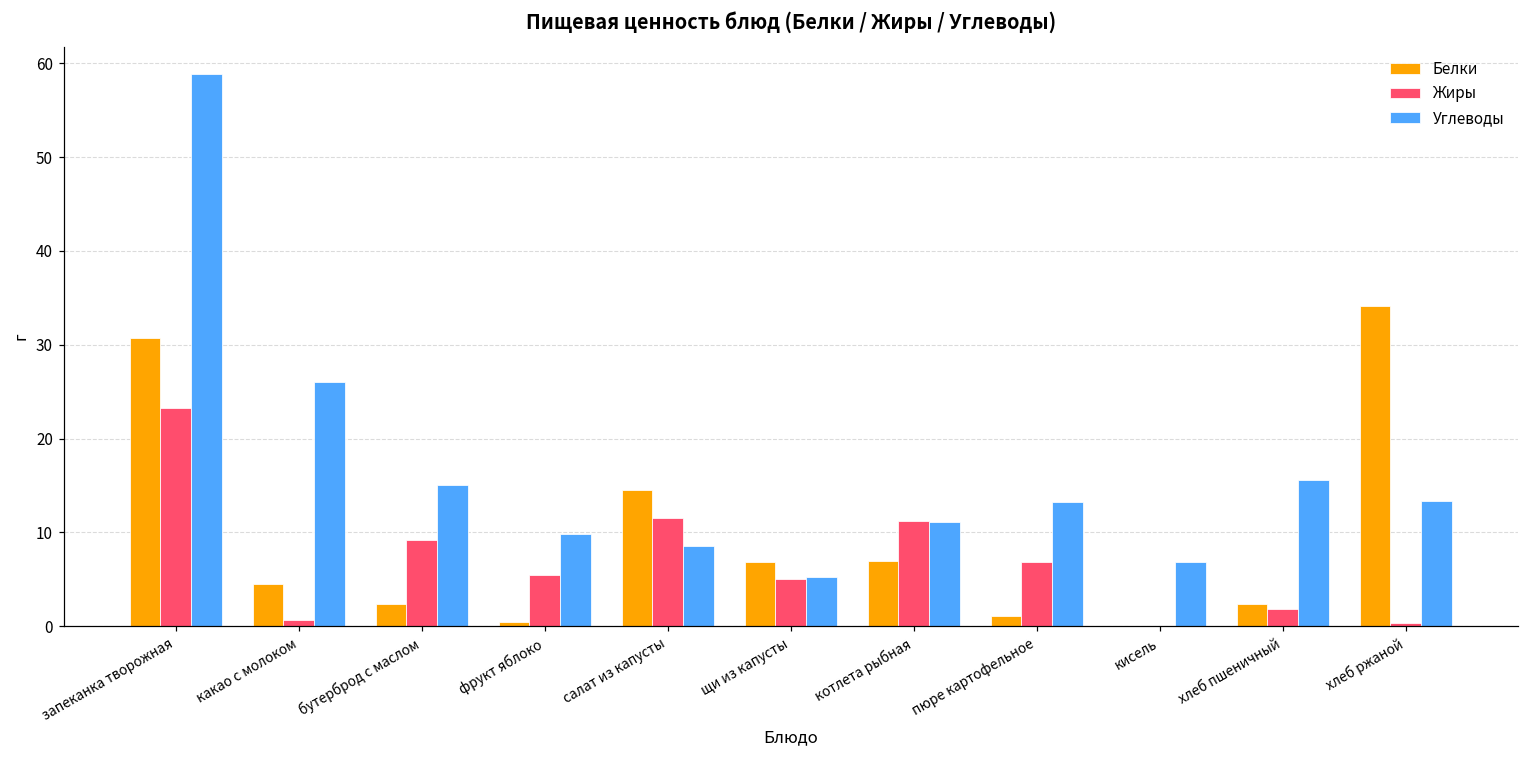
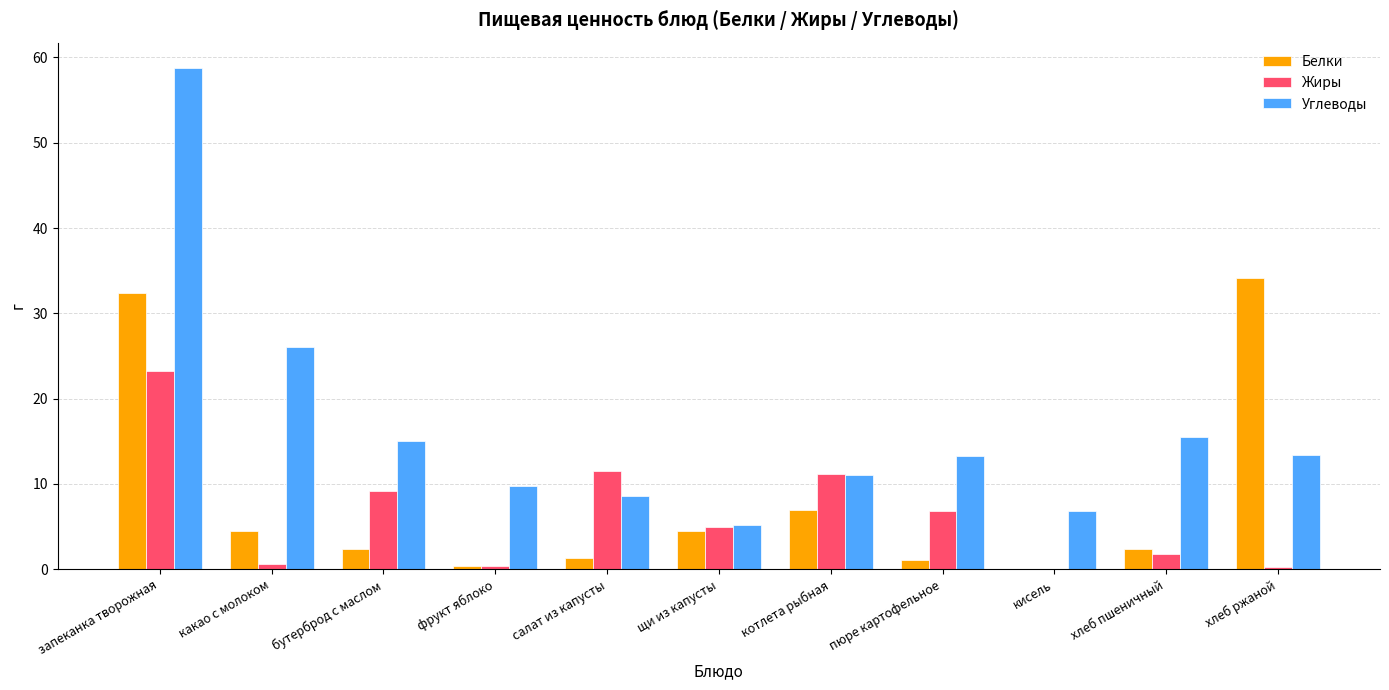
  {
    "Белки": {
-     "запеканка творожная": 31,
+     "запеканка творожная": 32,
      "какао с молоком": 4,
      "бутерброд с маслом": 2,
      "фрукт яблоко": 0,
-     "салат из капусты": 15,
-     "щи из капусты": 7,
+     "салат из капусты": 1,
+     "щи из капусты": 5,
      "котлета рыбная": 7,
      "пюре картофельное": 1,
      "кисель": 0,
      "хлеб пшеничный": 2,
      "хлеб ржаной": 34
    },
    "Жиры": {
      "запеканка творожная": 23,
      "какао с молоком": 1,
      "бутерброд с маслом": 9,
-     "фрукт яблоко": 6,
+     "фрукт яблоко": 0,
      "салат из капусты": 12,
      "щи из капусты": 5,
      "котлета рыбная": 11,
      "пюре картофельное": 7,
      "кисель": 0,
      "хлеб пшеничный": 2,
      "хлеб ржаной": 0
    },
    "Углеводы": {
      "запеканка творожная": 59,
      "какао с молоком": 26,
      "бутерброд с маслом": 15,
      "фрукт яблоко": 10,
      "салат из капусты": 9,
      "щи из капусты": 5,
      "котлета рыбная": 11,
      "пюре картофельное": 13,
      "кисель": 7,
      "хлеб пшеничный": 16,
      "хлеб ржаной": 13
    }
  }
